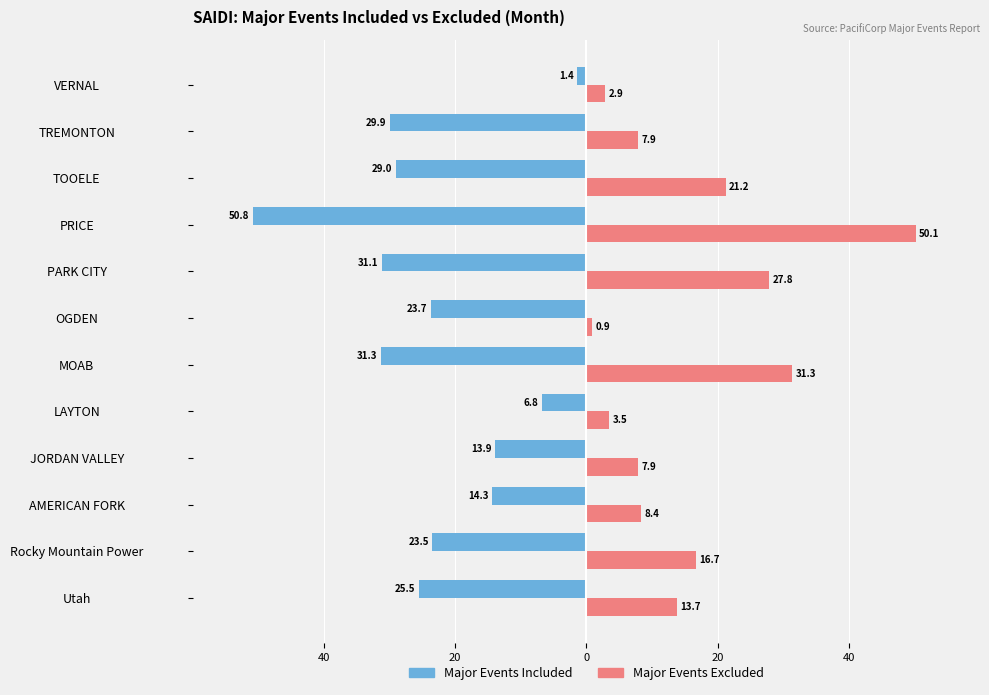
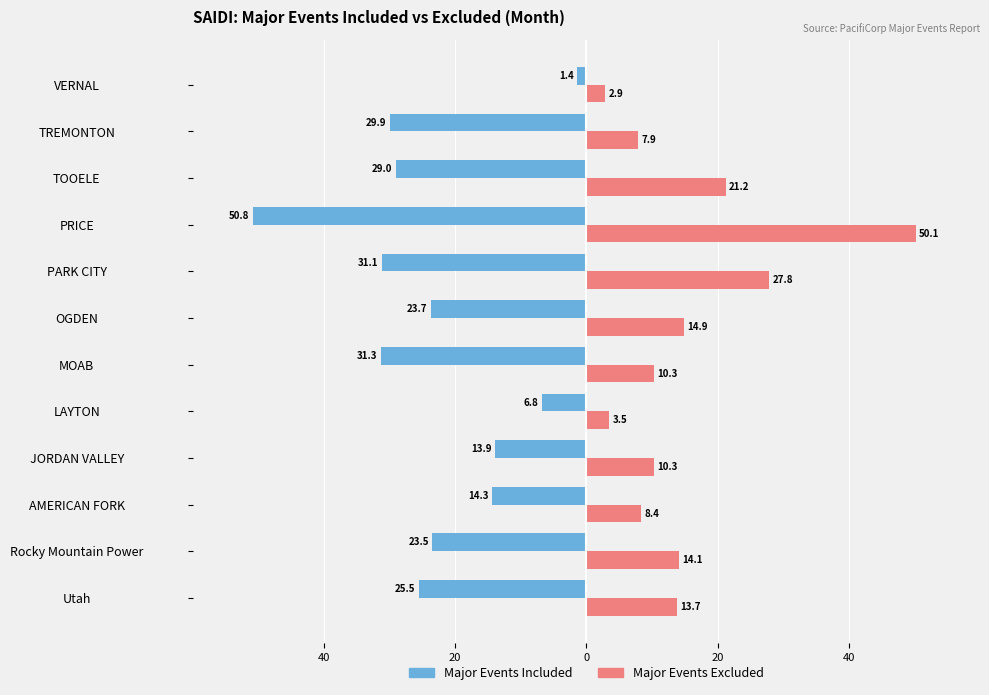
  {
    "Major Events Excluded": {
      "VERNAL": 2.9,
      "TREMONTON": 7.9,
      "TOOELE": 21.2,
      "PRICE": 50.1,
      "PARK CITY": 27.8,
-     "OGDEN": 0.9,
-     "MOAB": 31.3,
+     "OGDEN": 14.9,
+     "MOAB": 10.3,
      "LAYTON": 3.5,
-     "JORDAN VALLEY": 7.9,
+     "JORDAN VALLEY": 10.3,
      "AMERICAN FORK": 8.4,
-     "Rocky Mountain Power": 16.7,
+     "Rocky Mountain Power": 14.1,
      "Utah": 13.7
    }
  }
